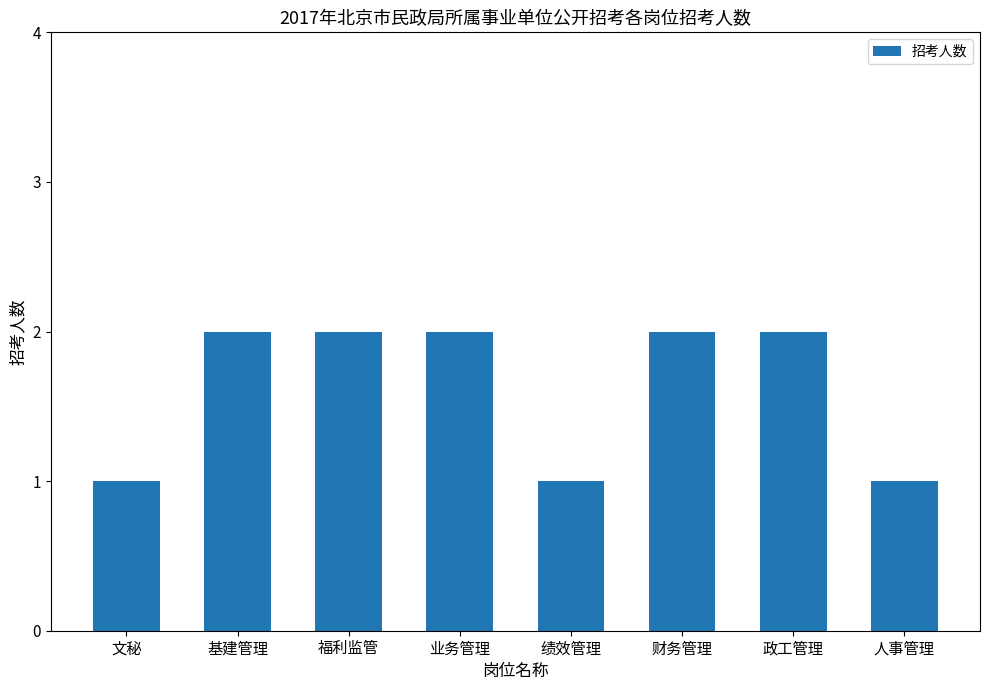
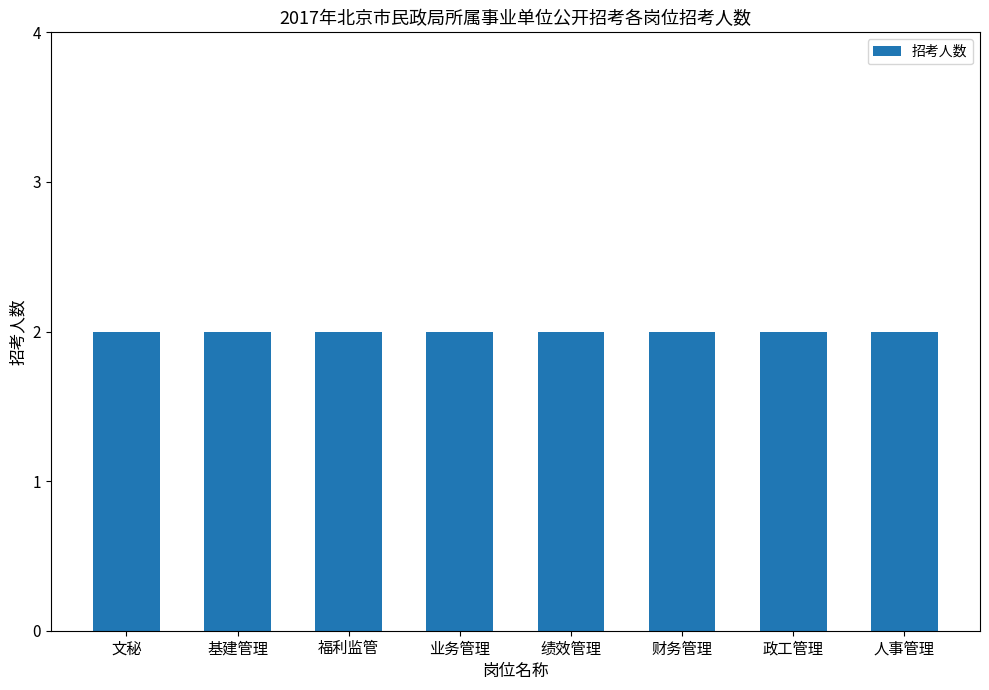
  {
-   "文秘": 1,
+   "文秘": 2,
    "基建管理": 2,
    "福利监管": 2,
    "业务管理": 2,
-   "绩效管理": 1,
+   "绩效管理": 2,
    "财务管理": 2,
    "政工管理": 2,
-   "人事管理": 1
+   "人事管理": 2
  }
